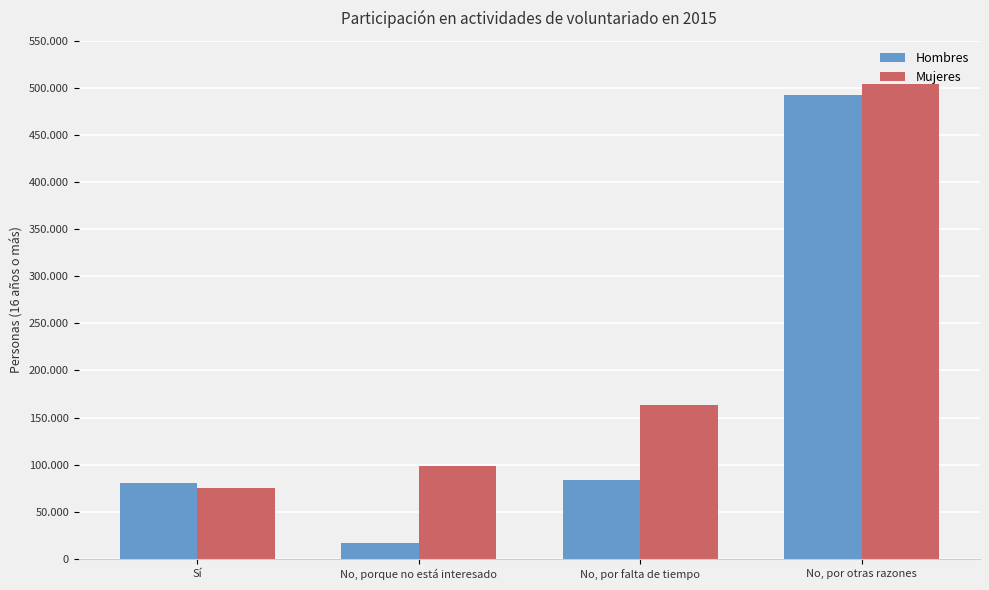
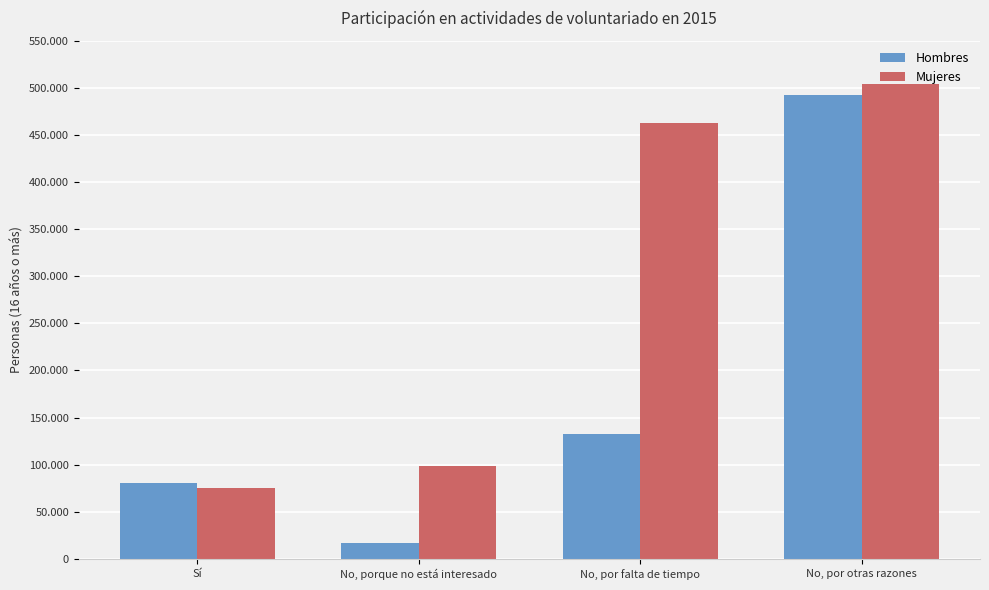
  {
    "Hombres": {
      "Sí": 80,
      "No, porque no está interesado": 20,
-     "No, por falta de tiempo": 80,
+     "No, por falta de tiempo": 130,
      "No, por otras razones": 490
    },
    "Mujeres": {
      "Sí": 70,
      "No, porque no está interesado": 100,
-     "No, por falta de tiempo": 160,
+     "No, por falta de tiempo": 460,
      "No, por otras razones": 500
    }
  }
